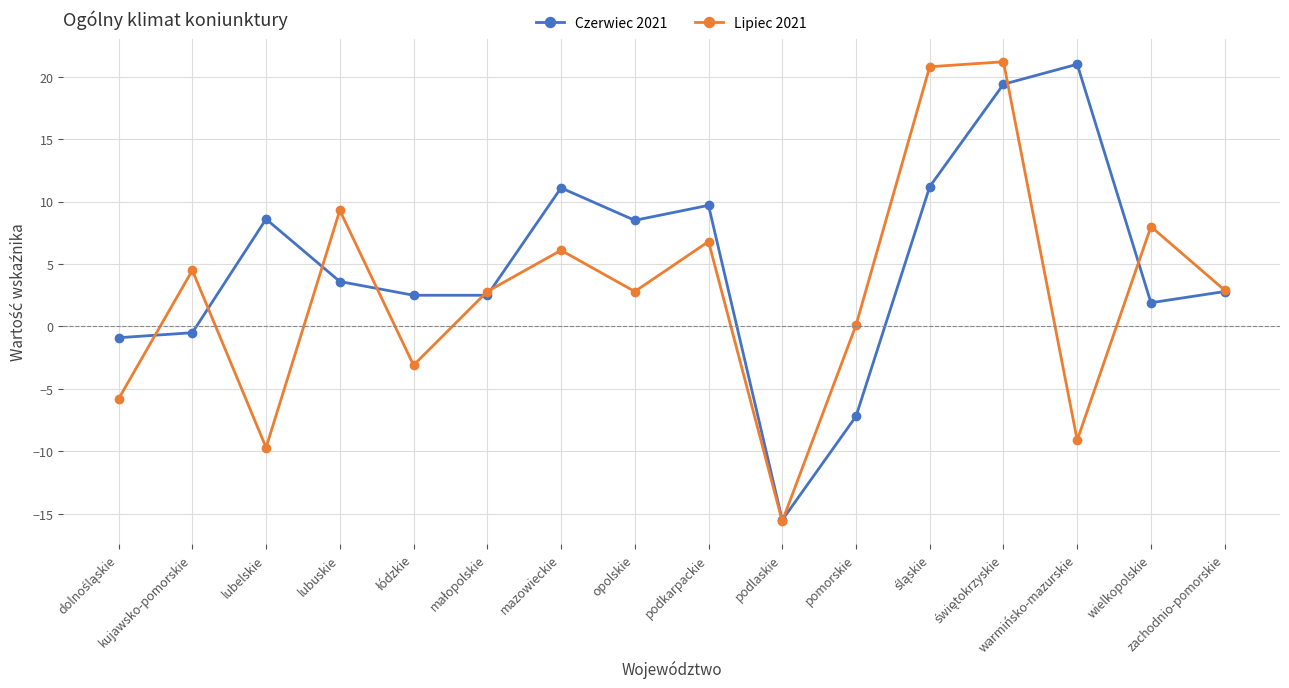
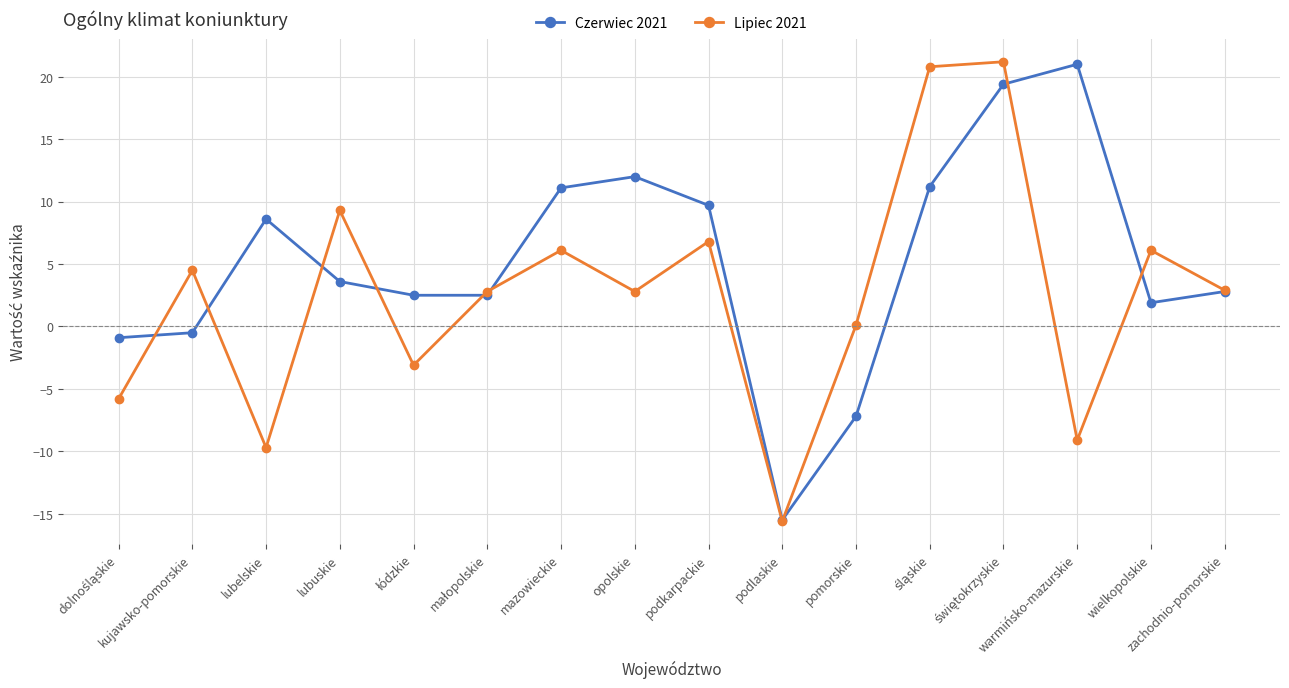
  {
    "Czerwiec 2021": {
      "dolnośląskie": -0.9,
      "kujawsko-pomorskie": -0.5,
      "lubelskie": 8.6,
      "lubuskie": 3.6,
      "łódzkie": 2.5,
      "małopolskie": 2.5,
      "mazowieckie": 11.1,
-     "opolskie": 8.5,
+     "opolskie": 12.0,
      "podkarpackie": 9.7,
      "pomorskie": -7.2,
      "śląskie": 11.2,
      "świętokrzyskie": 19.4,
      "warmińsko-mazurskie": 21.0,
      "wielkopolskie": 1.9
    },
    "Lipiec 2021": {
      "dolnośląskie": -5.8,
      "kujawsko-pomorskie": 4.5,
      "lubelskie": -9.7,
      "lubuskie": 9.3,
      "łódzkie": -3.1,
      "małopolskie": 2.8,
      "mazowieckie": 6.1,
      "opolskie": 2.8,
      "podkarpackie": 6.8,
      "pomorskie": 0.1,
      "śląskie": 20.8,
      "świętokrzyskie": 21.2,
      "warmińsko-mazurskie": -9.1,
-     "wielkopolskie": 8.0
+     "wielkopolskie": 6.1
    }
  }
